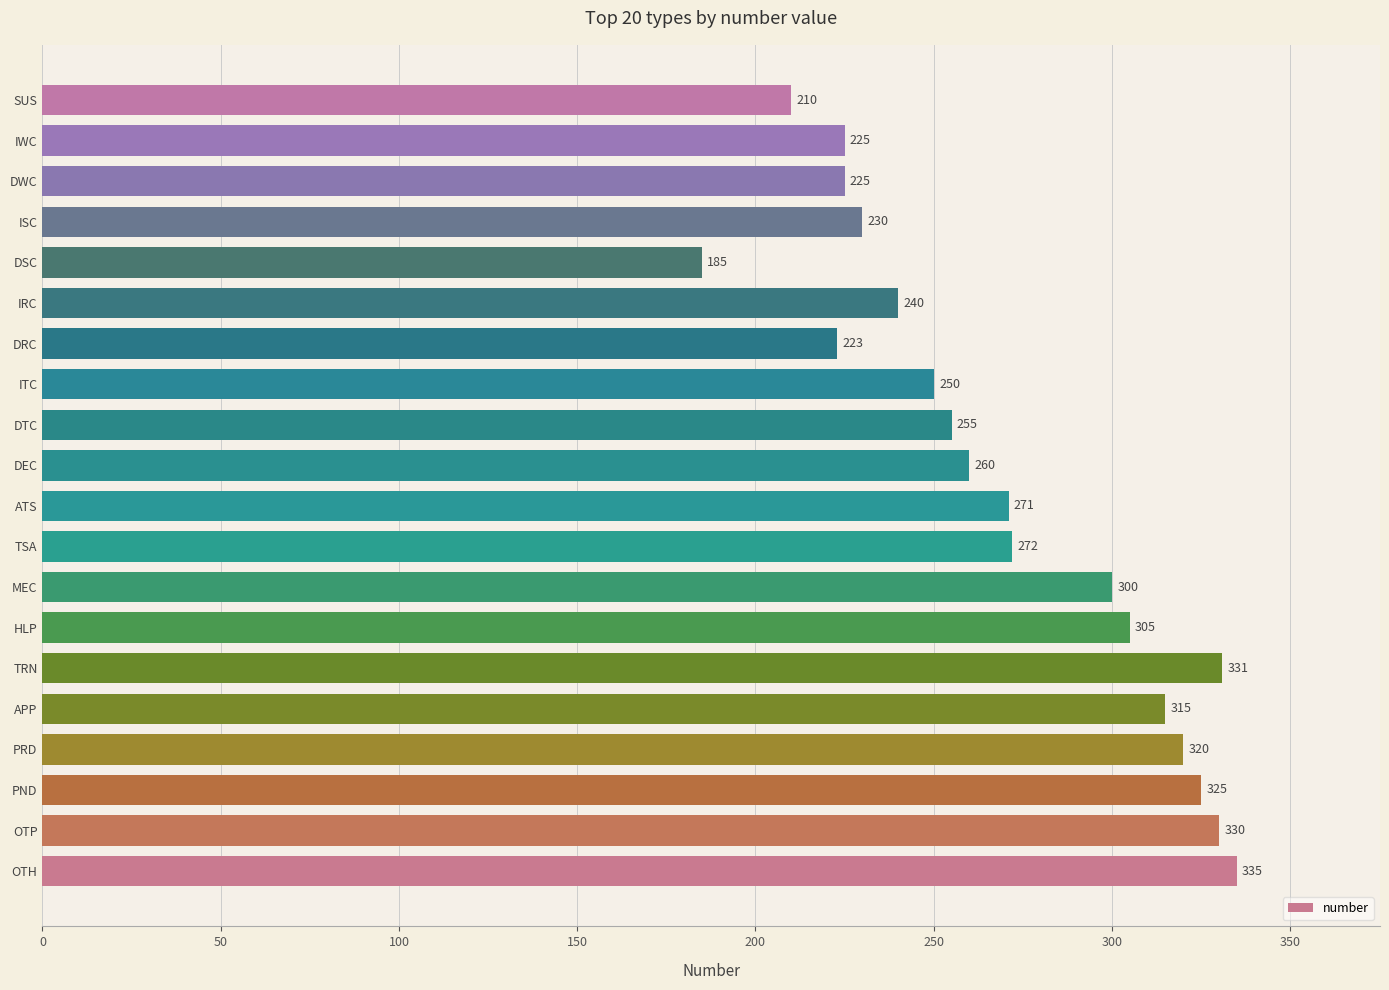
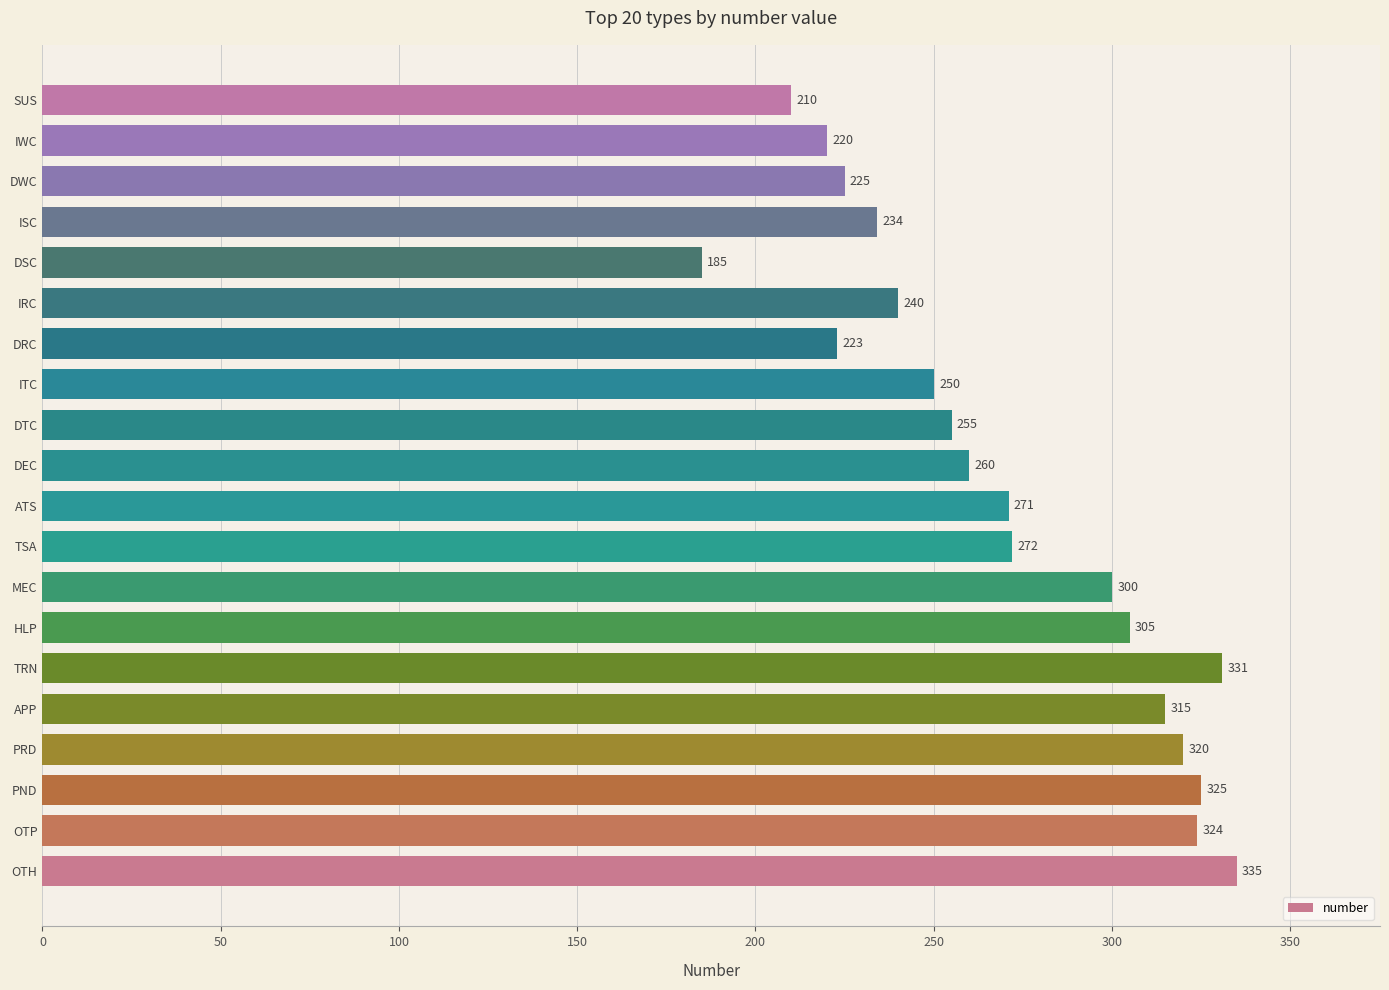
  {
    "SUS": 210,
-   "IWC": 225,
+   "IWC": 220,
    "DWC": 225,
-   "ISC": 230,
+   "ISC": 234,
    "DSC": 185,
    "IRC": 240,
    "DRC": 223,
    "ITC": 250,
    "DTC": 255,
    "DEC": 260,
    "ATS": 271,
    "TSA": 272,
    "MEC": 300,
    "HLP": 305,
    "TRN": 331,
    "APP": 315,
    "PRD": 320,
    "PND": 325,
-   "OTP": 330,
+   "OTP": 324,
    "OTH": 335
  }
